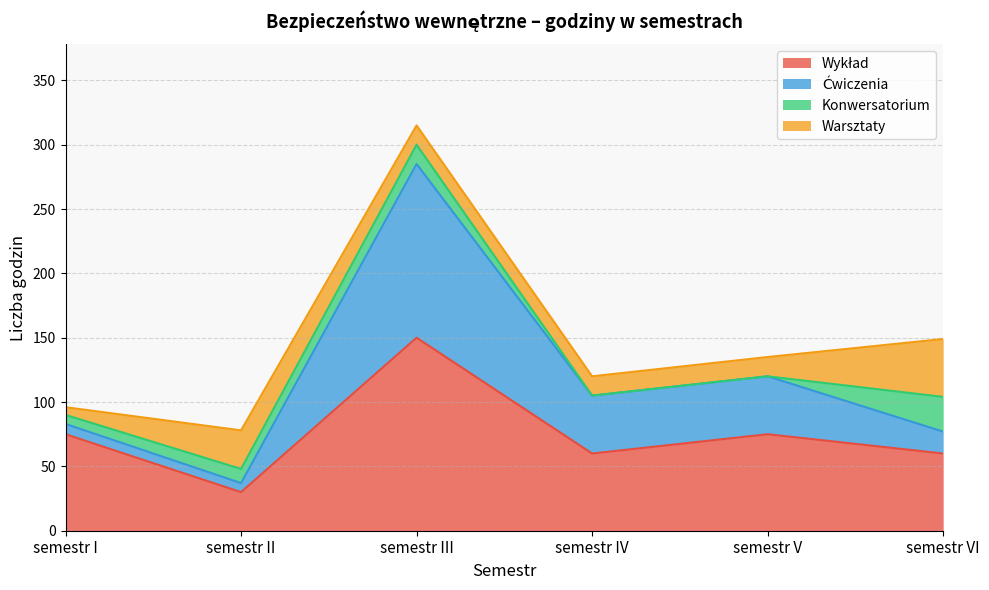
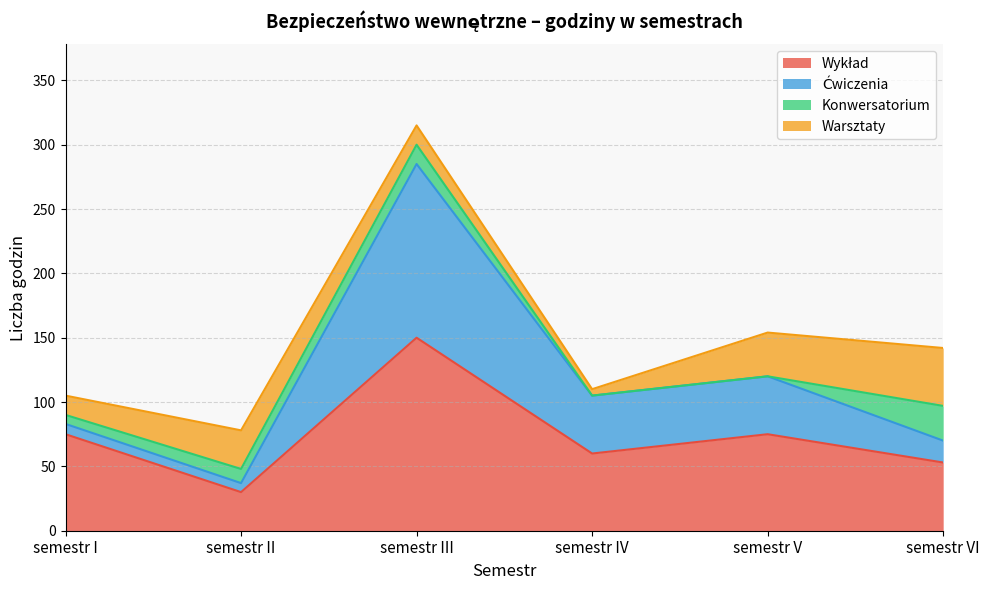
  {
    "Wykład": {
      "semestr I": 75,
      "semestr II": 30,
      "semestr III": 150,
      "semestr IV": 60,
      "semestr V": 75,
-     "semestr VI": 60
+     "semestr VI": 53
    },
    "Ćwiczenia": {
      "semestr I": 8,
      "semestr II": 7,
      "semestr III": 135,
      "semestr VI": 17
    },
    "Konwersatorium": {
      "semestr I": 7,
      "semestr II": 11,
      "semestr III": 15,
      "semestr VI": 27
    },
    "Warsztaty": {
-     "semestr I": 6,
+     "semestr I": 15,
      "semestr II": 30,
      "semestr III": 15,
-     "semestr IV": 15,
-     "semestr V": 15,
+     "semestr IV": 5,
+     "semestr V": 34,
      "semestr VI": 45
    }
  }
